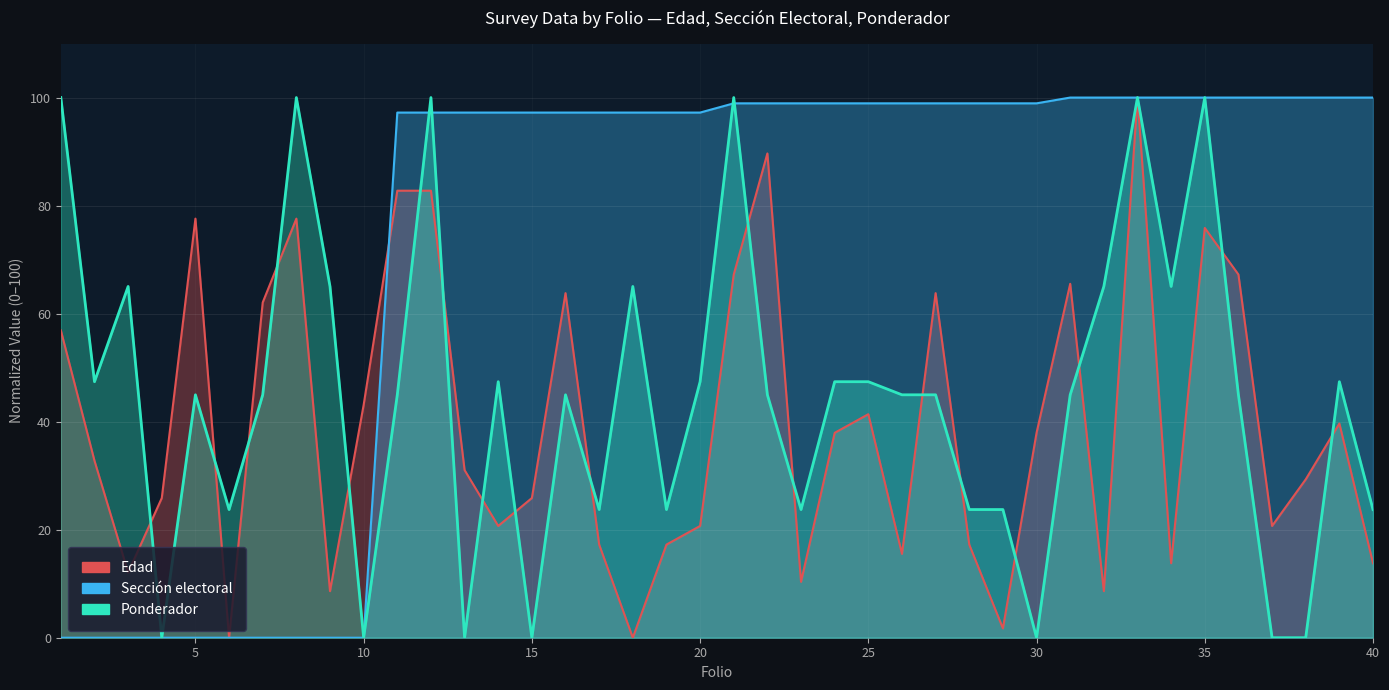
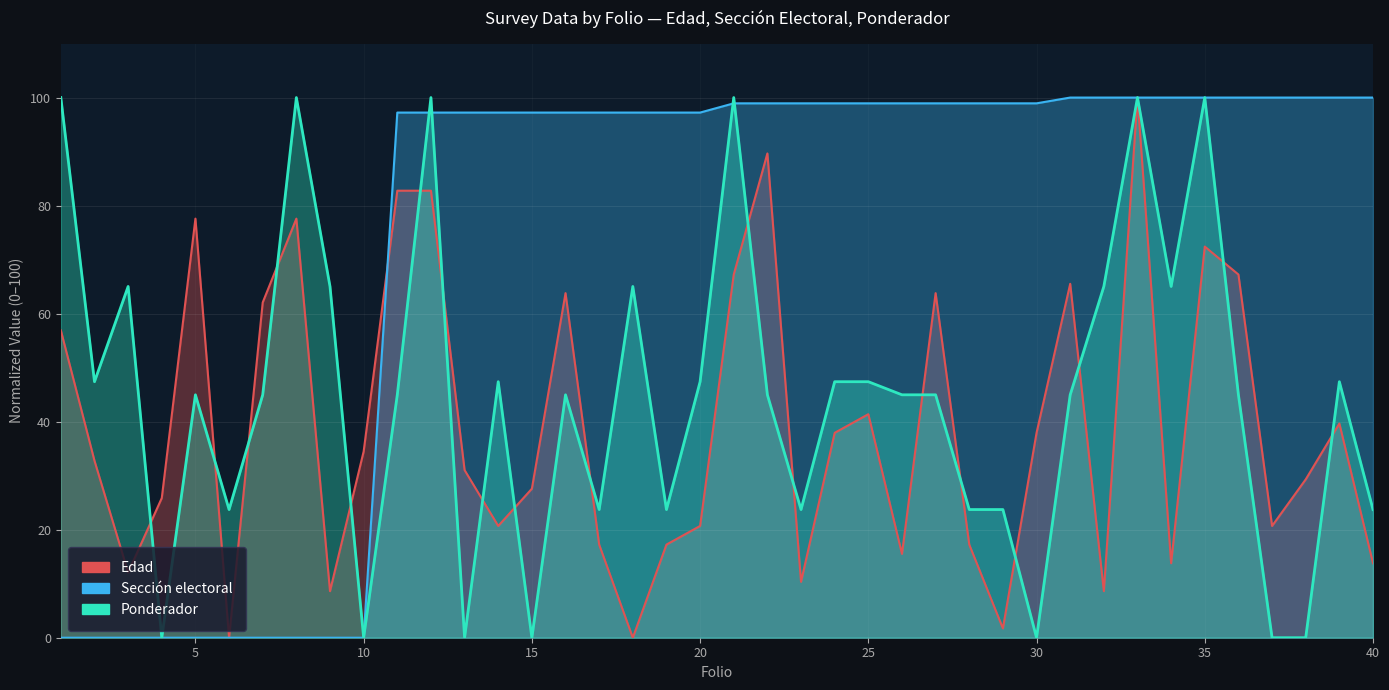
  {
    "Edad": {
      "5": 78,
-     "10": 43,
-     "15": 26,
+     "10": 34,
+     "15": 28,
      "20": 21,
      "25": 41,
      "30": 38,
-     "35": 76,
+     "35": 72,
      "40": 14
    }
  }
